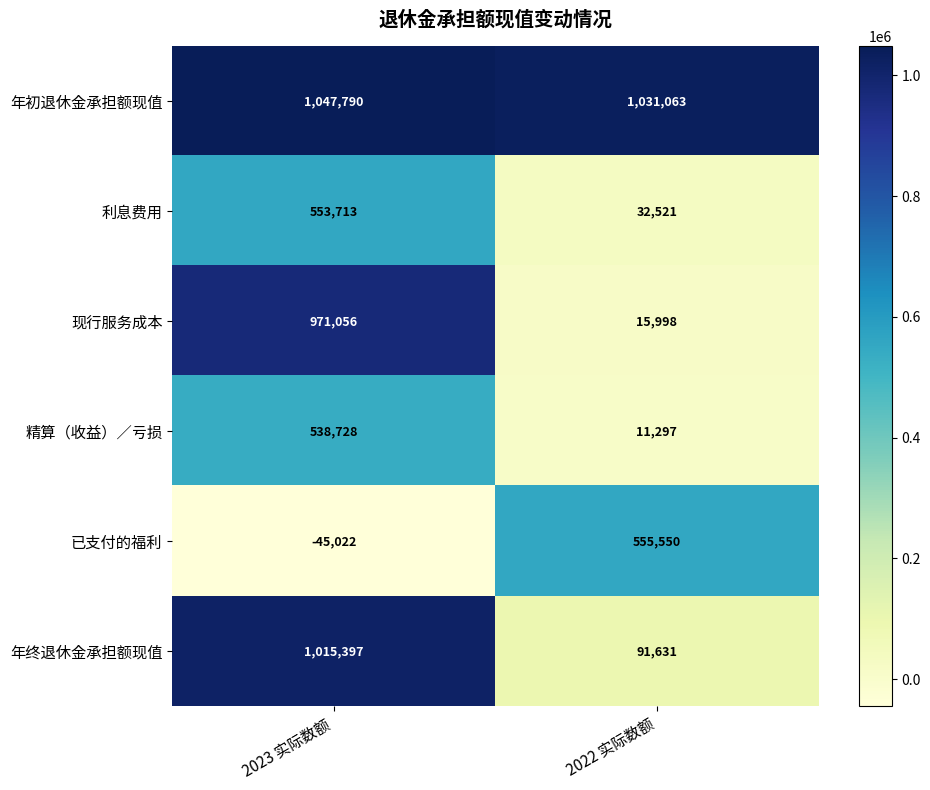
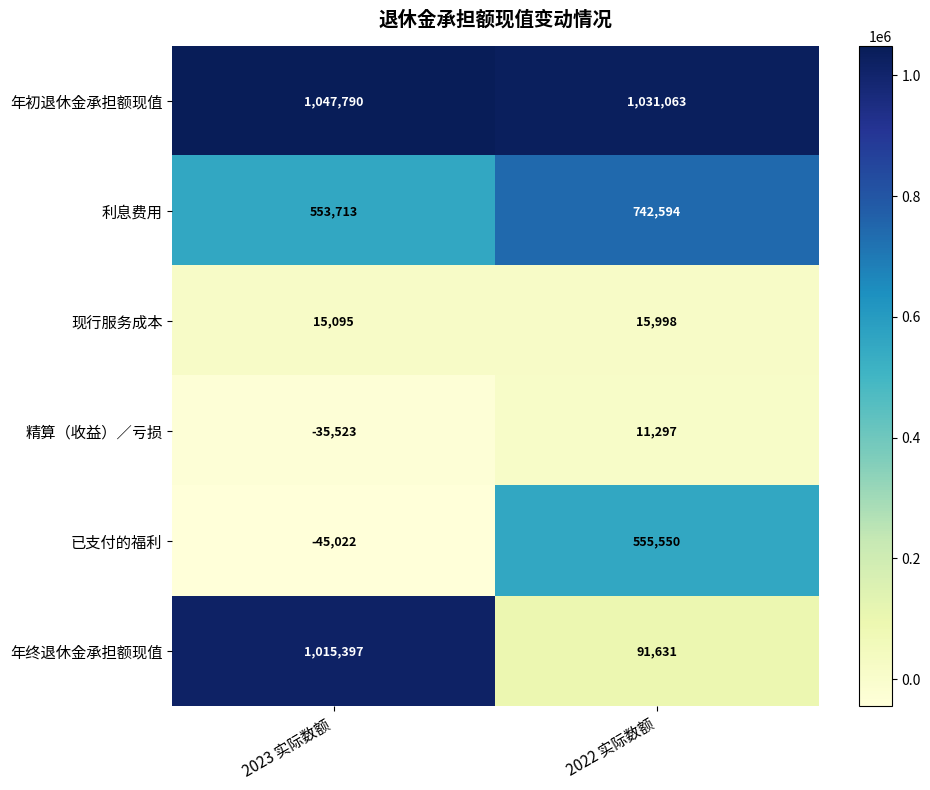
  {
    "年初退休金承担额现值": {
      "2023 实际数额": "1,047,790",
      "2022 实际数额": "1,031,063"
    },
    "利息费用": {
      "2023 实际数额": "553,713",
-     "2022 实际数额": "32,521"
+     "2022 实际数额": "742,594"
    },
    "现行服务成本": {
-     "2023 实际数额": "971,056",
+     "2023 实际数额": "15,095",
      "2022 实际数额": "15,998"
    },
    "精算（收益）∕亏损": {
-     "2023 实际数额": "538,728",
+     "2023 实际数额": "-35,523",
      "2022 实际数额": "11,297"
    },
    "已支付的福利": {
      "2023 实际数额": "-45,022",
      "2022 实际数额": "555,550"
    },
    "年终退休金承担额现值": {
      "2023 实际数额": "1,015,397",
      "2022 实际数额": "91,631"
    }
  }
